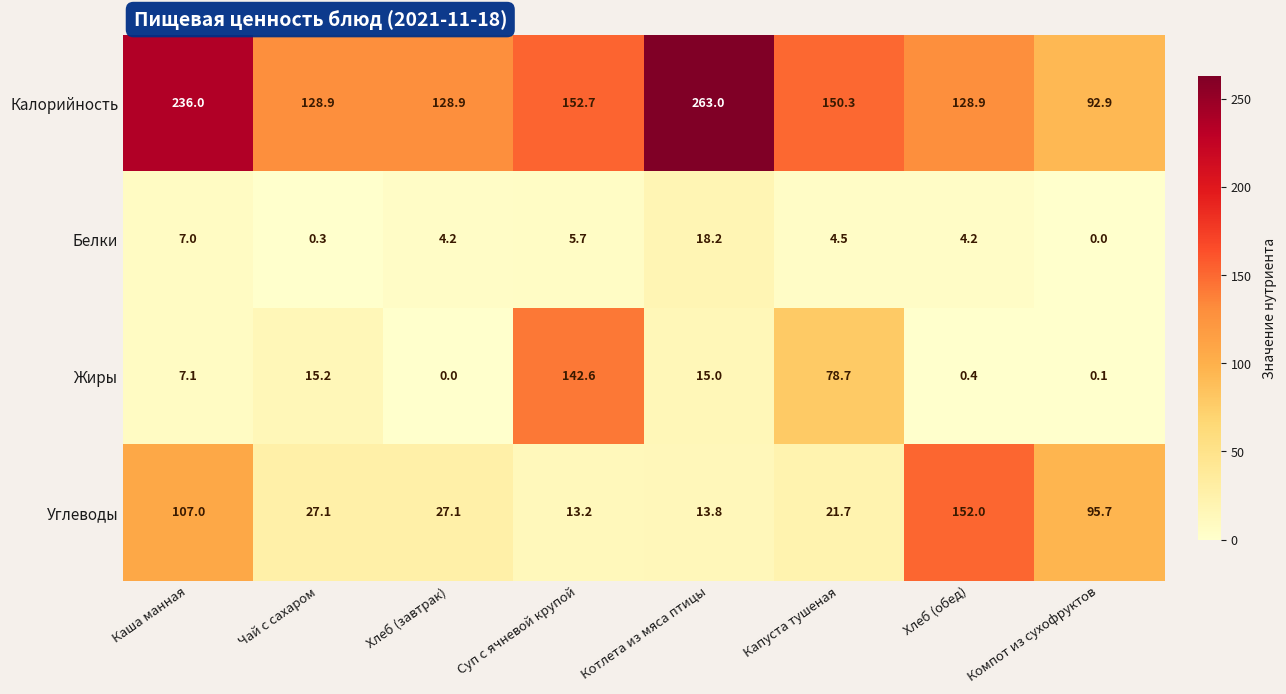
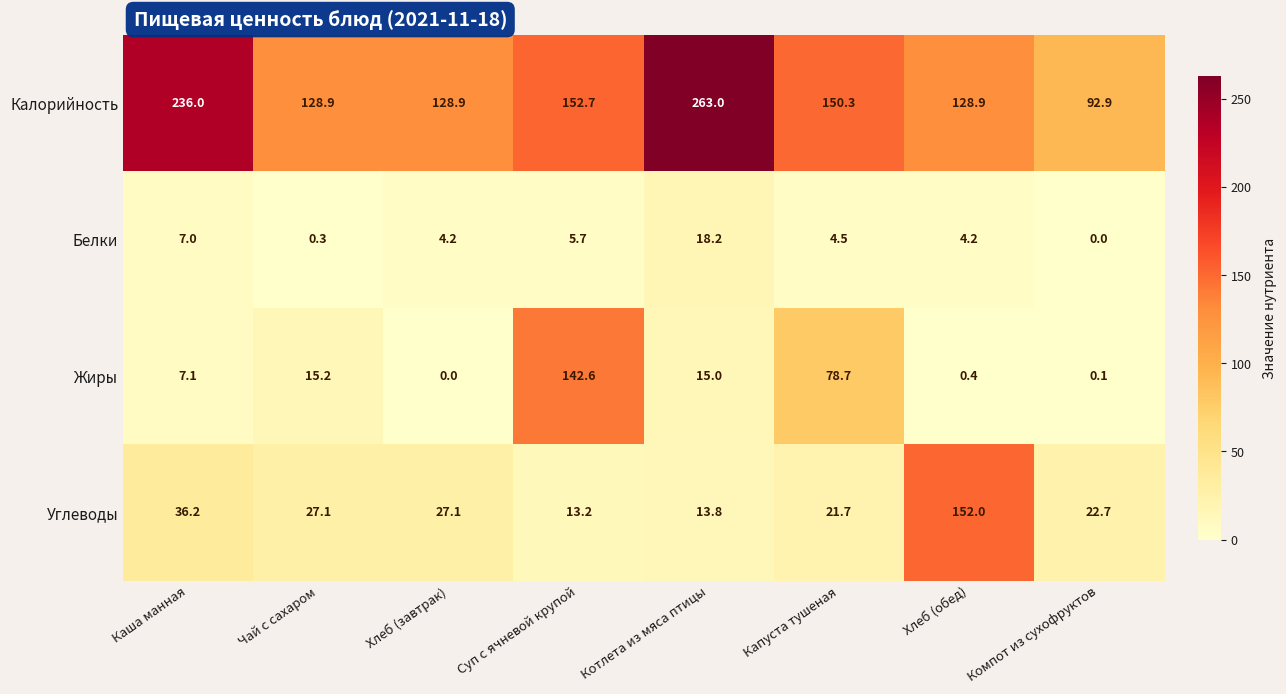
  {
    "Калорийность": {
      "Каша манная": 236.0,
      "Чай с сахаром": 128.9,
      "Хлеб (завтрак)": 128.9,
      "Суп с ячневой крупой": 152.7,
      "Котлета из мяса птицы": 263.0,
      "Капуста тушеная": 150.3,
      "Хлеб (обед)": 128.9,
      "Компот из сухофруктов": 92.9
    },
    "Белки": {
      "Каша манная": 7.0,
      "Чай с сахаром": 0.3,
      "Хлеб (завтрак)": 4.2,
      "Суп с ячневой крупой": 5.7,
      "Котлета из мяса птицы": 18.2,
      "Капуста тушеная": 4.5,
      "Хлеб (обед)": 4.2,
      "Компот из сухофруктов": 0.0
    },
    "Жиры": {
      "Каша манная": 7.1,
      "Чай с сахаром": 15.2,
      "Хлеб (завтрак)": 0.0,
      "Суп с ячневой крупой": 142.6,
      "Котлета из мяса птицы": 15.0,
      "Капуста тушеная": 78.7,
      "Хлеб (обед)": 0.4,
      "Компот из сухофруктов": 0.1
    },
    "Углеводы": {
-     "Каша манная": 107.0,
+     "Каша манная": 36.2,
      "Чай с сахаром": 27.1,
      "Хлеб (завтрак)": 27.1,
      "Суп с ячневой крупой": 13.2,
      "Котлета из мяса птицы": 13.8,
      "Капуста тушеная": 21.7,
      "Хлеб (обед)": 152.0,
-     "Компот из сухофруктов": 95.7
+     "Компот из сухофруктов": 22.7
    }
  }
